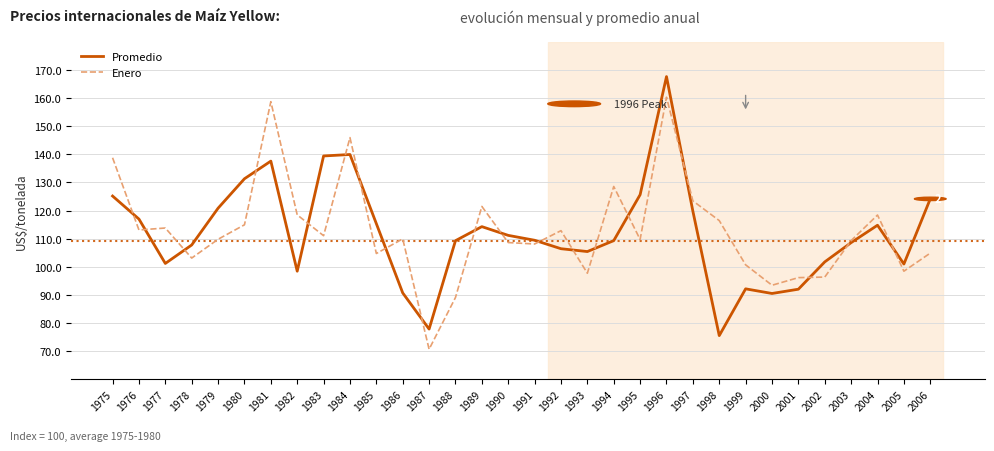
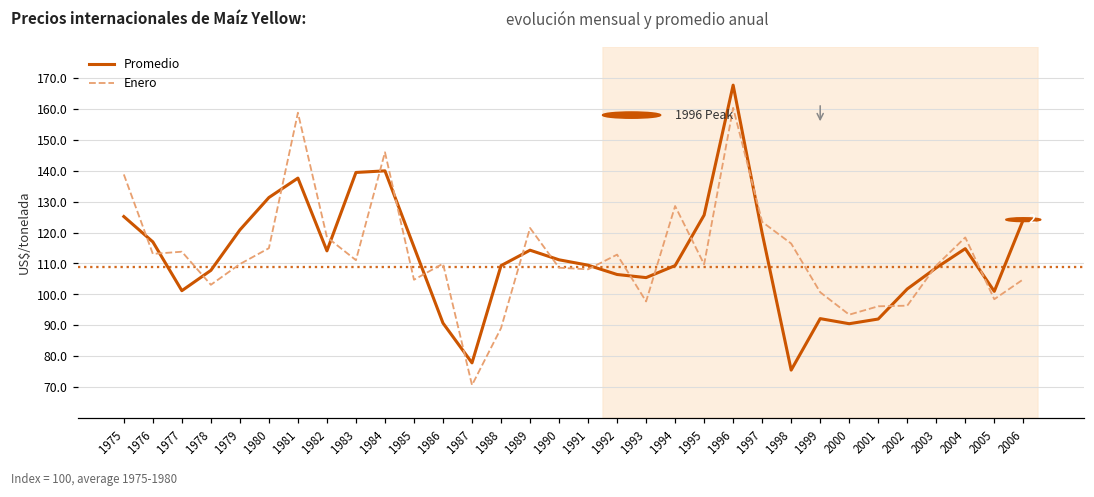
  {
    "Promedio": {
      "1975": 125,
      "1976": 117,
      "1977": 101,
      "1978": 108,
      "1979": 121,
      "1980": 131,
      "1981": 138,
-     "1982": 98,
+     "1982": 114,
      "1983": 139,
      "1984": 140,
      "1985": 115,
      "1986": 91,
      "1987": 78,
      "1988": 109,
      "1989": 114,
      "1990": 111,
      "1991": 109,
      "1992": 106,
      "1993": 105,
      "1994": 109,
      "1995": 126,
      "1996": 168,
      "1997": 120,
      "1998": 76,
      "1999": 92,
      "2000": 91,
      "2001": 92,
      "2002": 102,
      "2004": 115,
      "2005": 101
    },
    "Enero": {
      "1975": 139,
      "1976": 113,
      "1977": 114,
      "1978": 103,
      "1979": 110,
      "1980": 115,
      "1981": 159,
      "1982": 118,
      "1983": 111,
      "1984": 146,
      "1985": 105,
      "1986": 110,
      "1987": 71,
      "1988": 89,
      "1989": 121,
      "1990": 109,
      "1991": 108,
      "1992": 113,
      "1993": 98,
      "1994": 129,
      "1995": 110,
      "1997": 123,
      "1998": 116,
      "1999": 101,
      "2000": 93,
      "2001": 96,
      "2002": 96,
      "2004": 118,
      "2005": 98,
      "2006": 105
    }
  }
